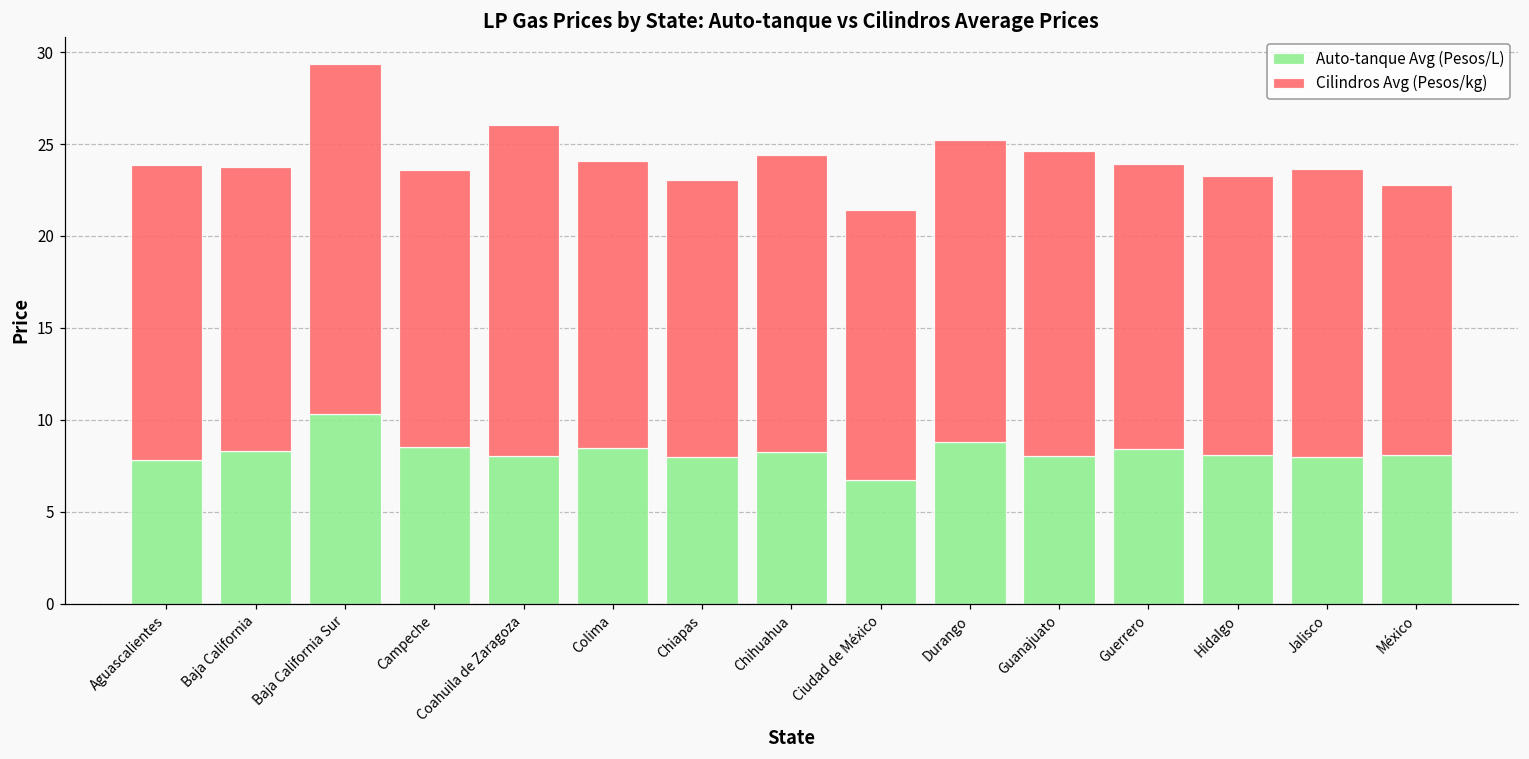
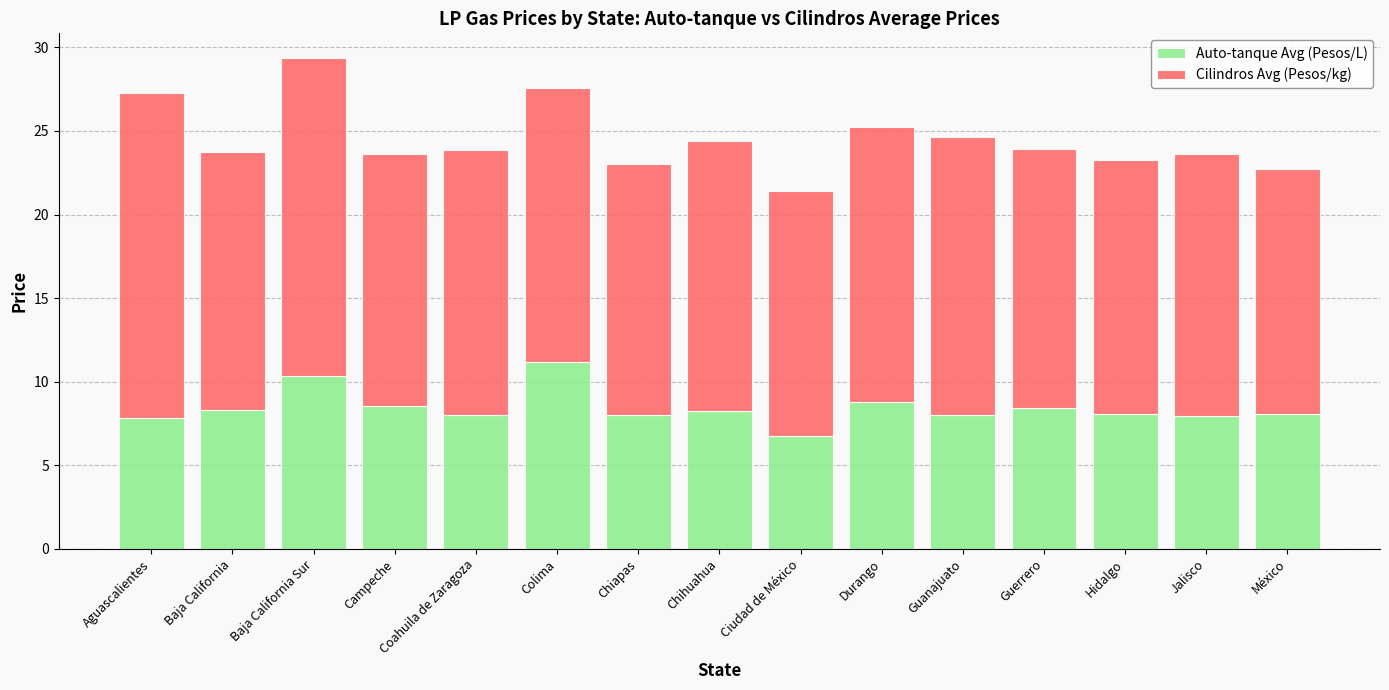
  {
    "Auto-tanque Avg (Pesos/L)": {
      "Aguascalientes": 7.8,
      "Baja California": 8.3,
      "Baja California Sur": 10.3,
      "Campeche": 8.6,
      "Coahuila de Zaragoza": 8.0,
-     "Colima": 8.5,
+     "Colima": 11.2,
      "Chiapas": 8.0,
      "Chihuahua": 8.2,
      "Ciudad de México": 6.8,
      "Durango": 8.8,
      "Guanajuato": 8.0,
      "Guerrero": 8.4,
      "Hidalgo": 8.1,
      "Jalisco": 8.0,
      "México": 8.1
    },
    "Cilindros Avg (Pesos/kg)": {
-     "Aguascalientes": 16.0,
+     "Aguascalientes": 19.4,
      "Baja California": 15.4,
      "Baja California Sur": 19.1,
      "Campeche": 15.1,
-     "Coahuila de Zaragoza": 18.0,
-     "Colima": 15.6,
+     "Coahuila de Zaragoza": 15.8,
+     "Colima": 16.4,
      "Chiapas": 15.0,
      "Chihuahua": 16.2,
      "Ciudad de México": 14.6,
      "Durango": 16.4,
      "Guanajuato": 16.6,
      "Guerrero": 15.5,
      "Hidalgo": 15.2,
      "Jalisco": 15.7,
      "México": 14.7
    }
  }
